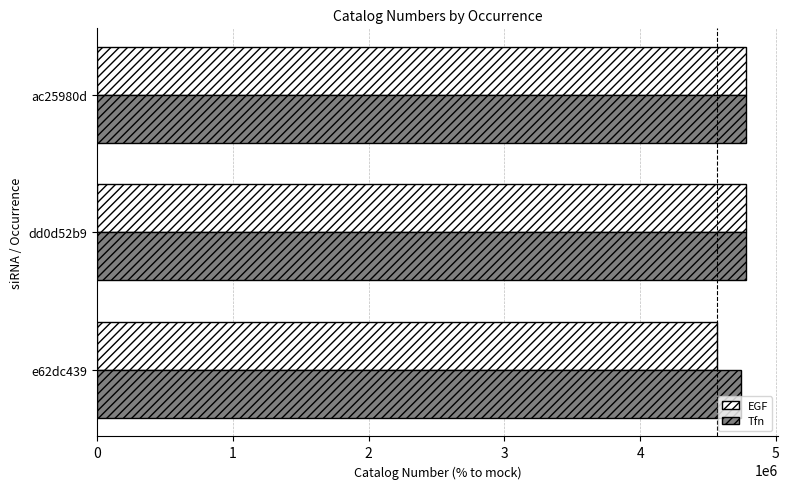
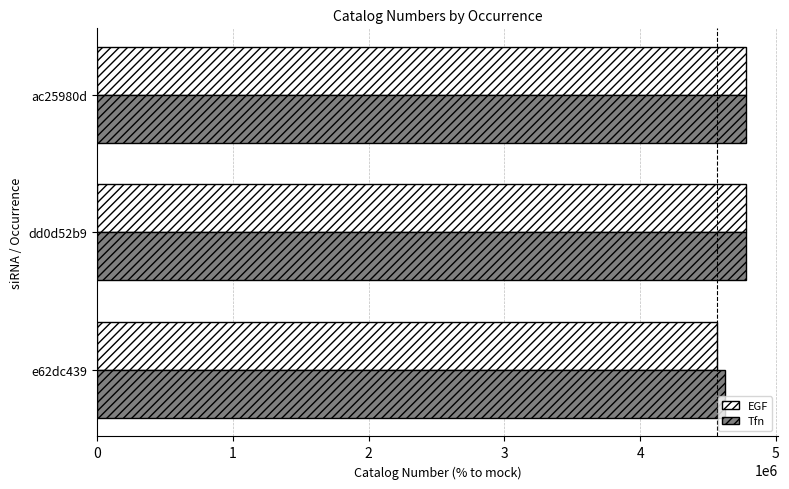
  {
    "EGF": {
      "ac25980d": 4780000,
      "dd0d52b9": 4780000,
      "e62dc439": 4570000
    },
    "Tfn": {
      "ac25980d": 4780000,
      "dd0d52b9": 4780000,
-     "e62dc439": 4750000
+     "e62dc439": 4630000
    }
  }
